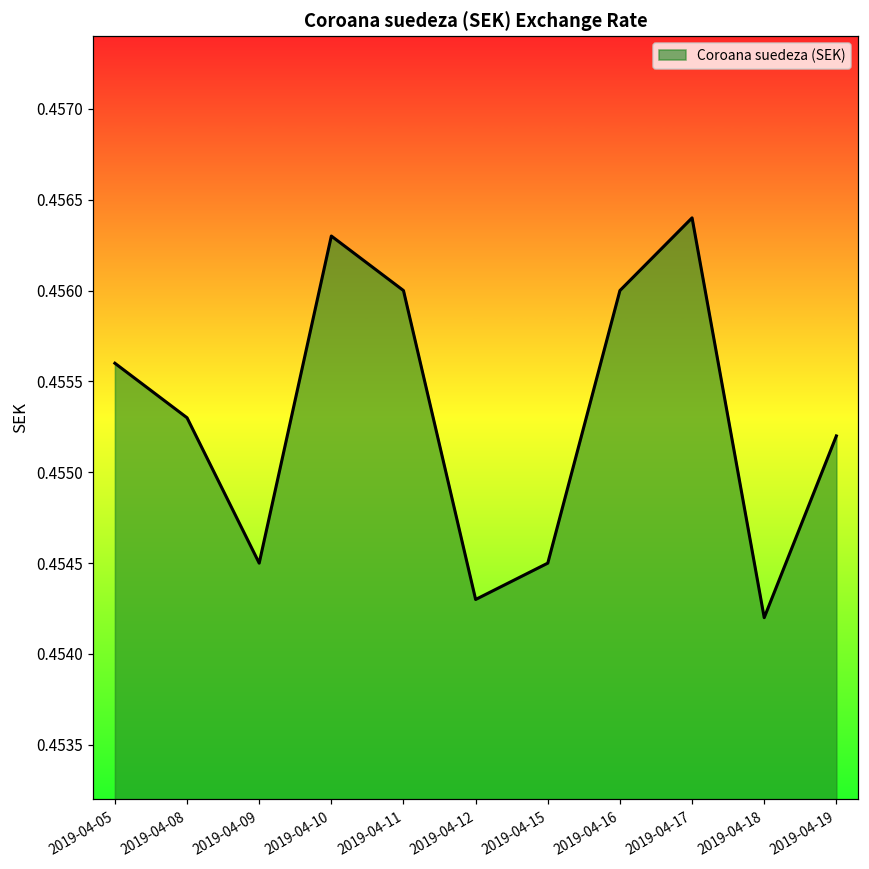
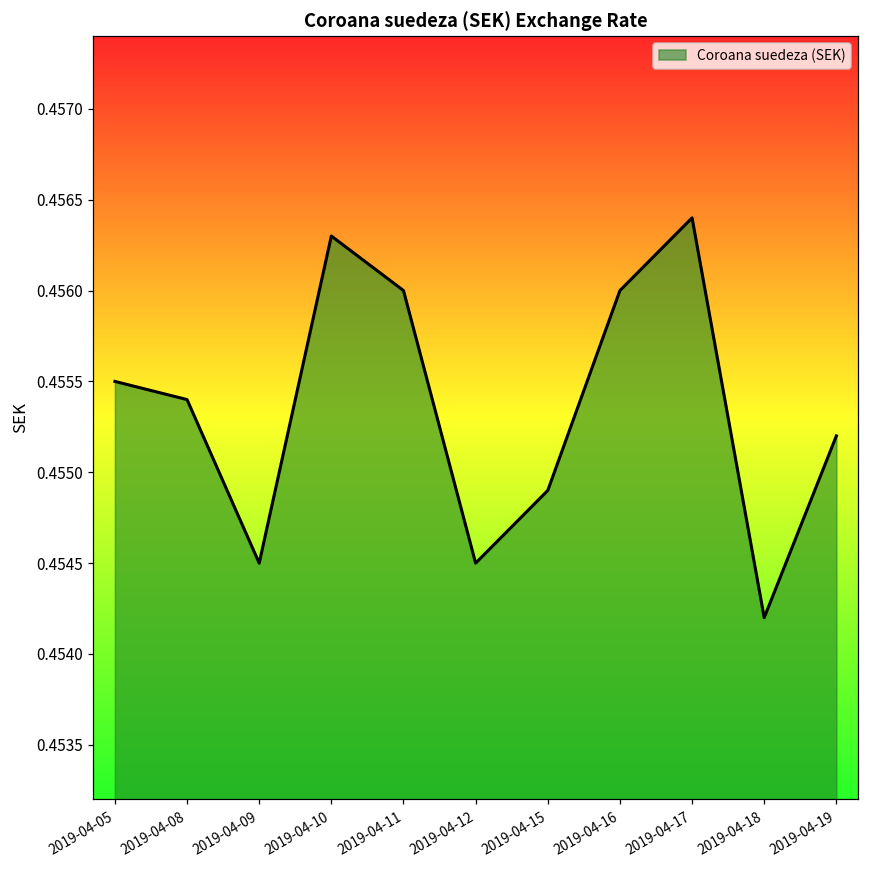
  {
-   "2019-04-05": 0.4556,
-   "2019-04-08": 0.4553,
+   "2019-04-05": 0.4555,
+   "2019-04-08": 0.4554,
    "2019-04-09": 0.4545,
    "2019-04-10": 0.4563,
    "2019-04-11": 0.4560,
-   "2019-04-12": 0.4543,
-   "2019-04-15": 0.4545,
+   "2019-04-12": 0.4545,
+   "2019-04-15": 0.4549,
    "2019-04-16": 0.4560,
    "2019-04-17": 0.4564,
    "2019-04-18": 0.4542,
    "2019-04-19": 0.4552
  }
